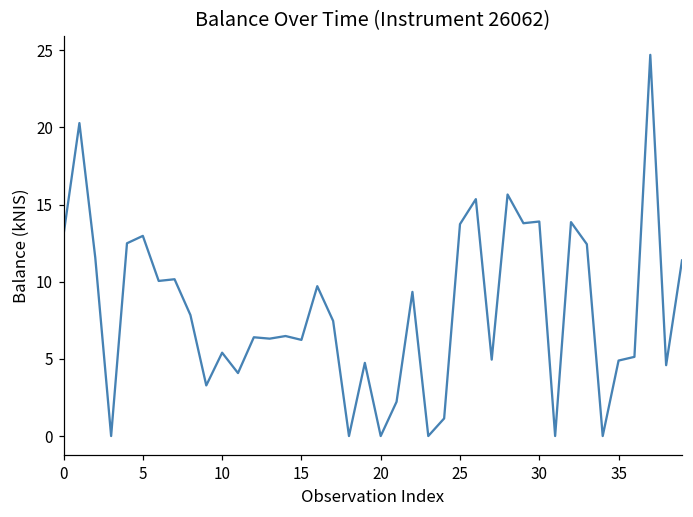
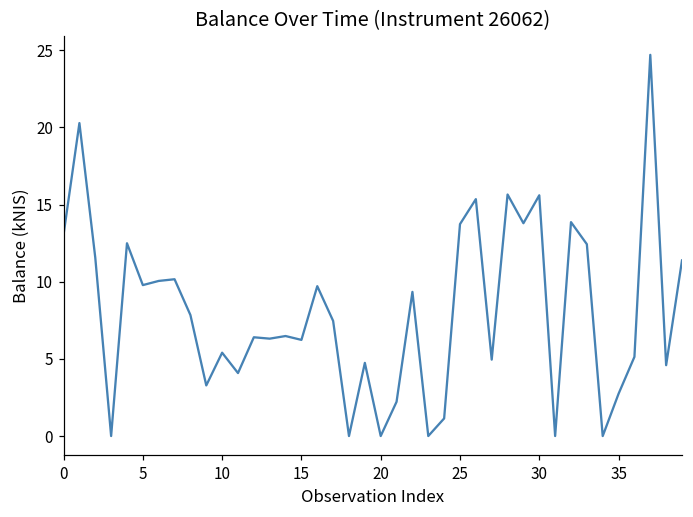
  {
    "0": 13.1,
-   "5": 13.0,
+   "5": 9.8,
    "10": 5.4,
    "15": 6.2,
    "20": 0.0,
    "25": 13.7,
-   "30": 13.9,
-   "35": 4.9
+   "30": 15.6,
+   "35": 2.7
  }
